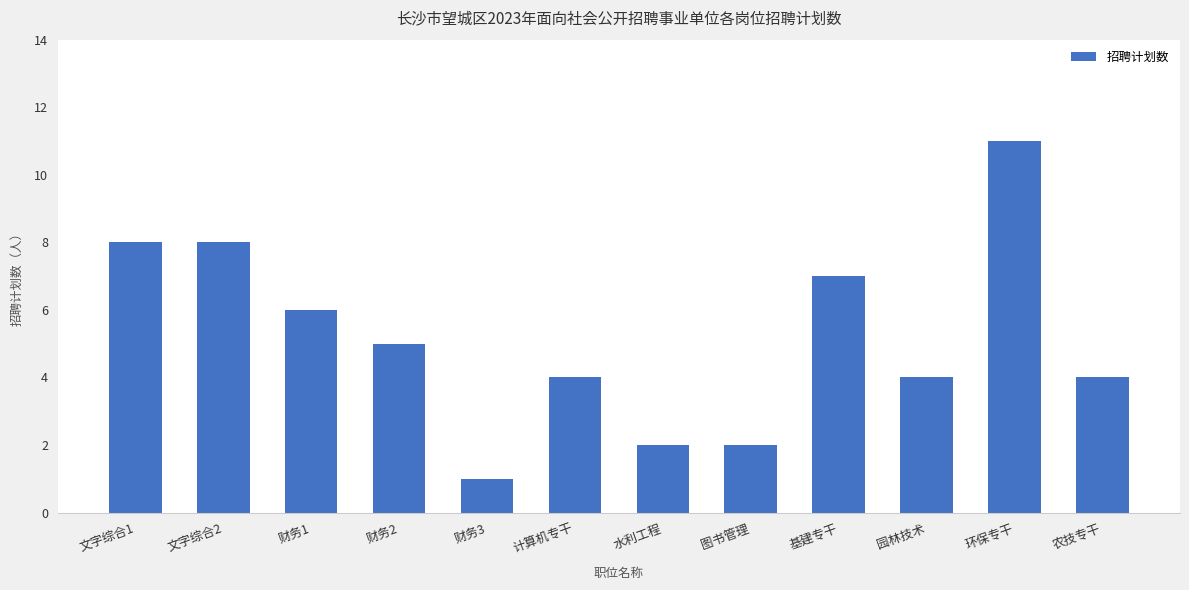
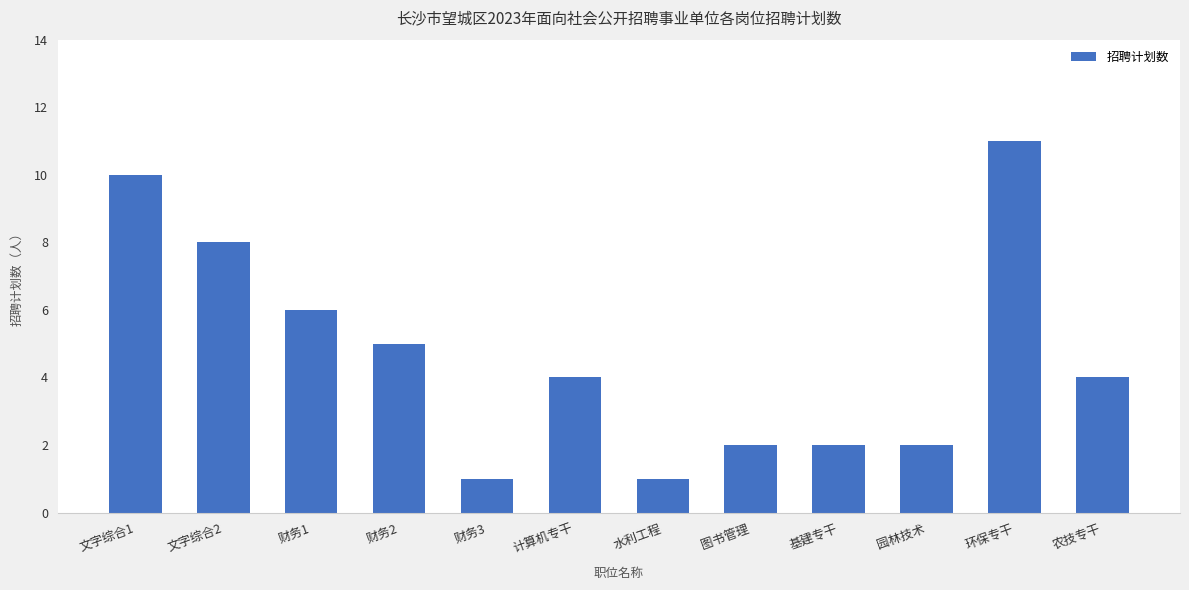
  {
-   "文字综合1": 8,
+   "文字综合1": 10,
    "文字综合2": 8,
    "财务1": 6,
    "财务2": 5,
    "财务3": 1,
    "计算机专干": 4,
-   "水利工程": 2,
+   "水利工程": 1,
    "图书管理": 2,
-   "基建专干": 7,
-   "园林技术": 4,
+   "基建专干": 2,
+   "园林技术": 2,
    "环保专干": 11,
    "农技专干": 4
  }
